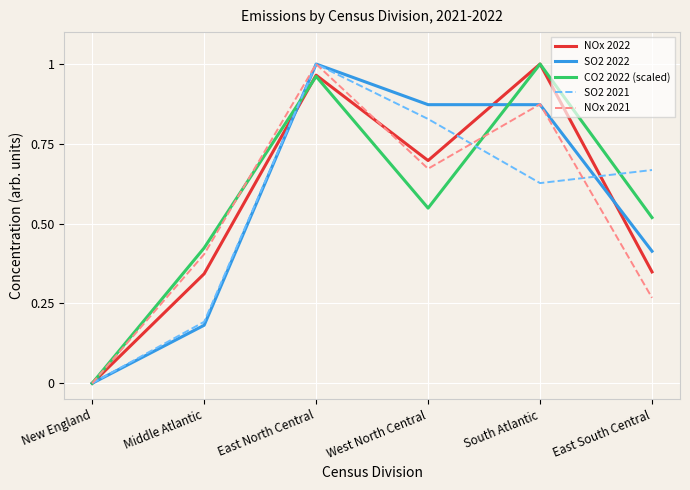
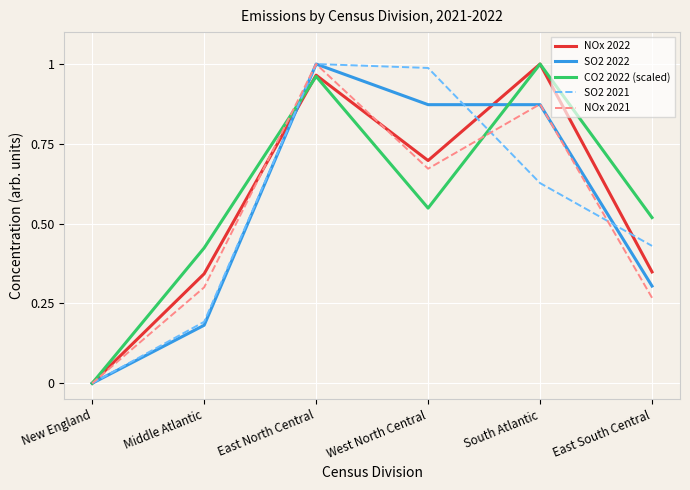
  {
    "NOx 2022": {
      "Middle Atlantic": 0.34,
      "West North Central": 0.70,
      "East South Central": 0.35
    },
    "SO2 2022": {
      "Middle Atlantic": 0.18,
      "West North Central": 0.87,
-     "East South Central": 0.41
+     "East South Central": 0.30
    },
    "CO2 2022 (scaled)": {
      "Middle Atlantic": 0.42,
      "West North Central": 0.55,
      "East South Central": 0.52
    },
    "SO2 2021": {
      "Middle Atlantic": 0.19,
-     "West North Central": 0.83,
+     "West North Central": 0.99,
      "South Atlantic": 0.63,
-     "East South Central": 0.67
+     "East South Central": 0.43
    },
    "NOx 2021": {
-     "Middle Atlantic": 0.40,
+     "Middle Atlantic": 0.30,
      "West North Central": 0.67,
      "East South Central": 0.27
    }
  }
